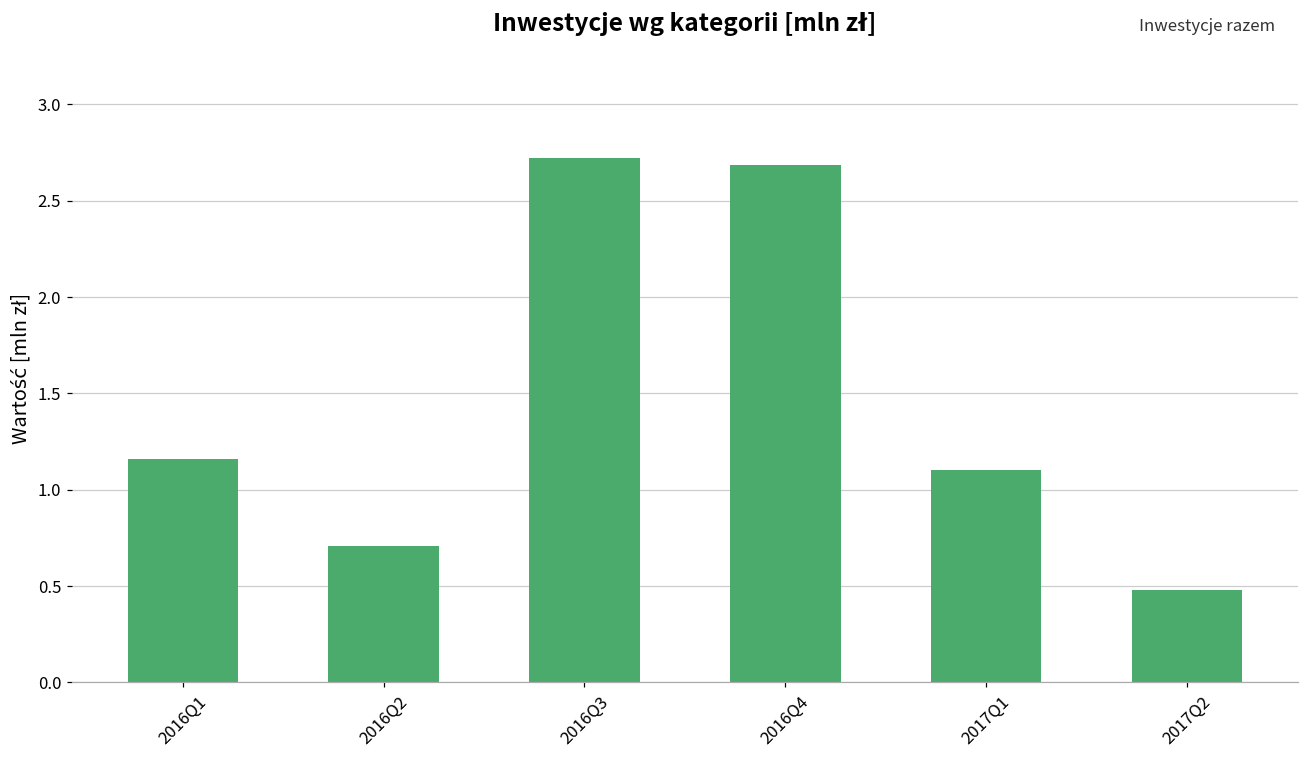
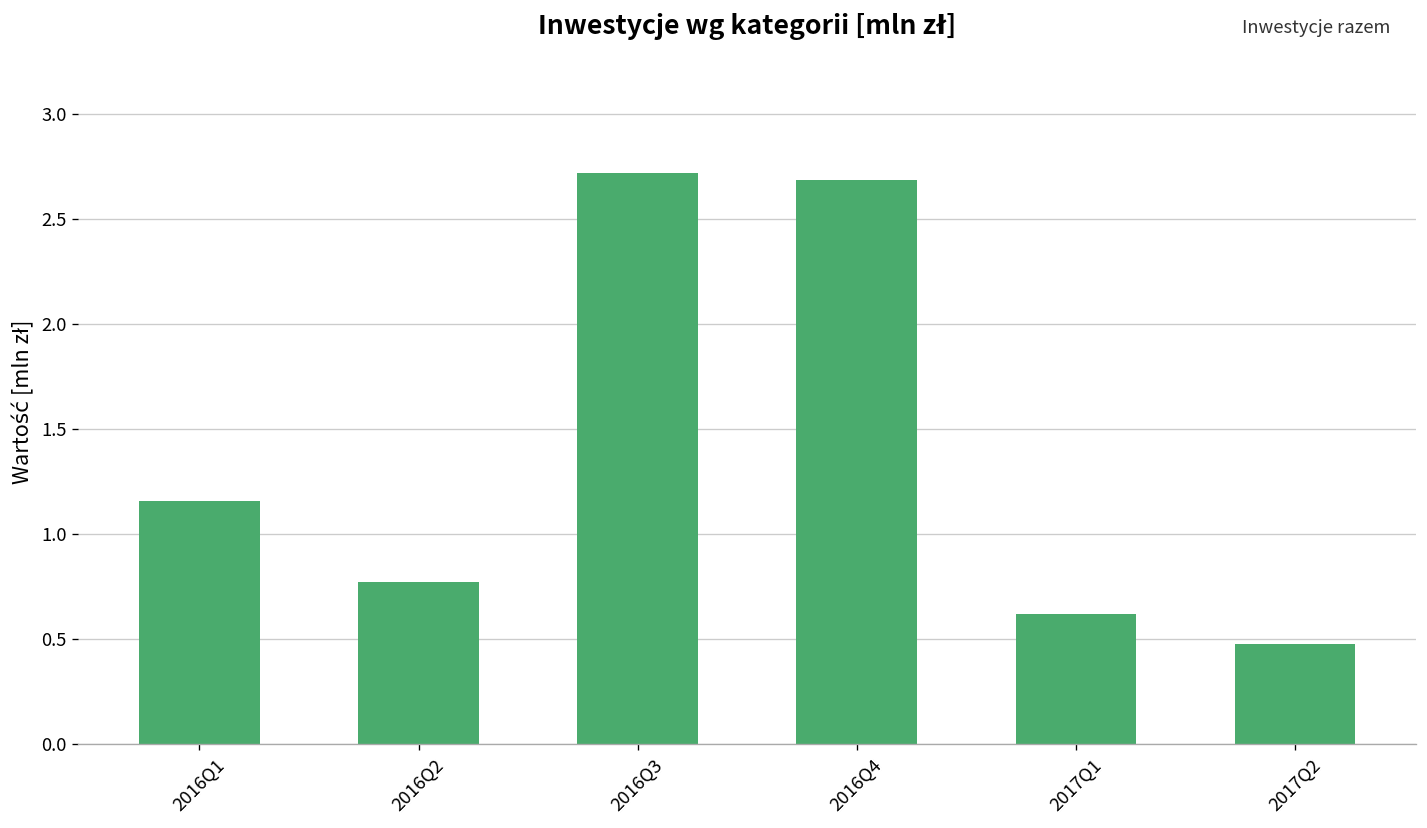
  {
    "2016Q1": 1.16,
-   "2016Q2": 0.71,
+   "2016Q2": 0.77,
    "2016Q3": 2.72,
    "2016Q4": 2.68,
-   "2017Q1": 1.10,
+   "2017Q1": 0.62,
    "2017Q2": 0.48
  }
